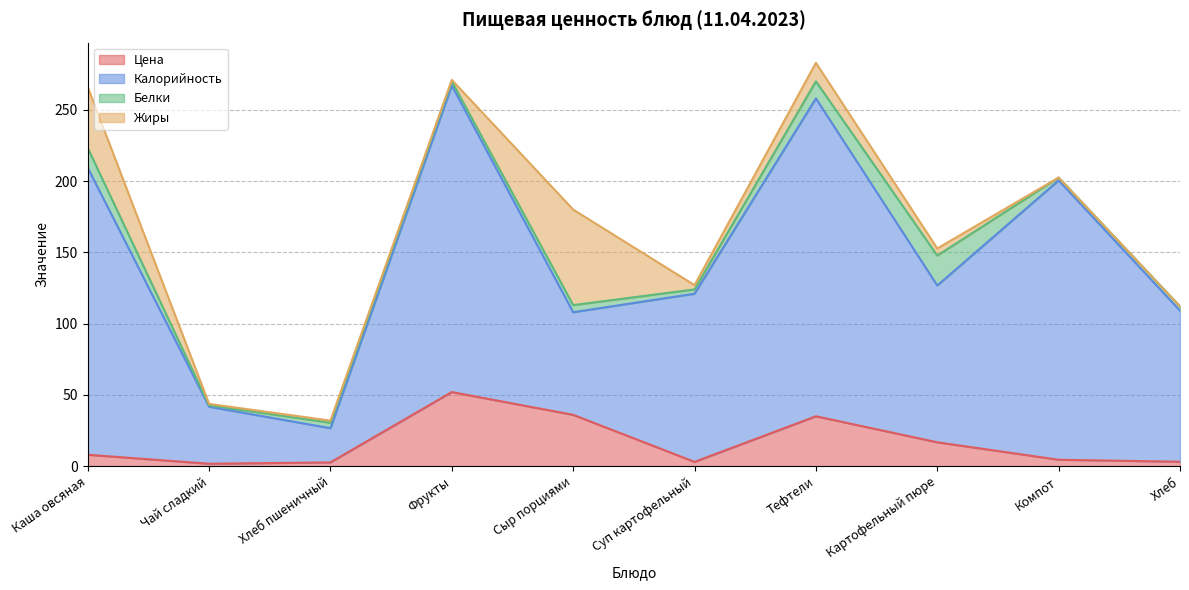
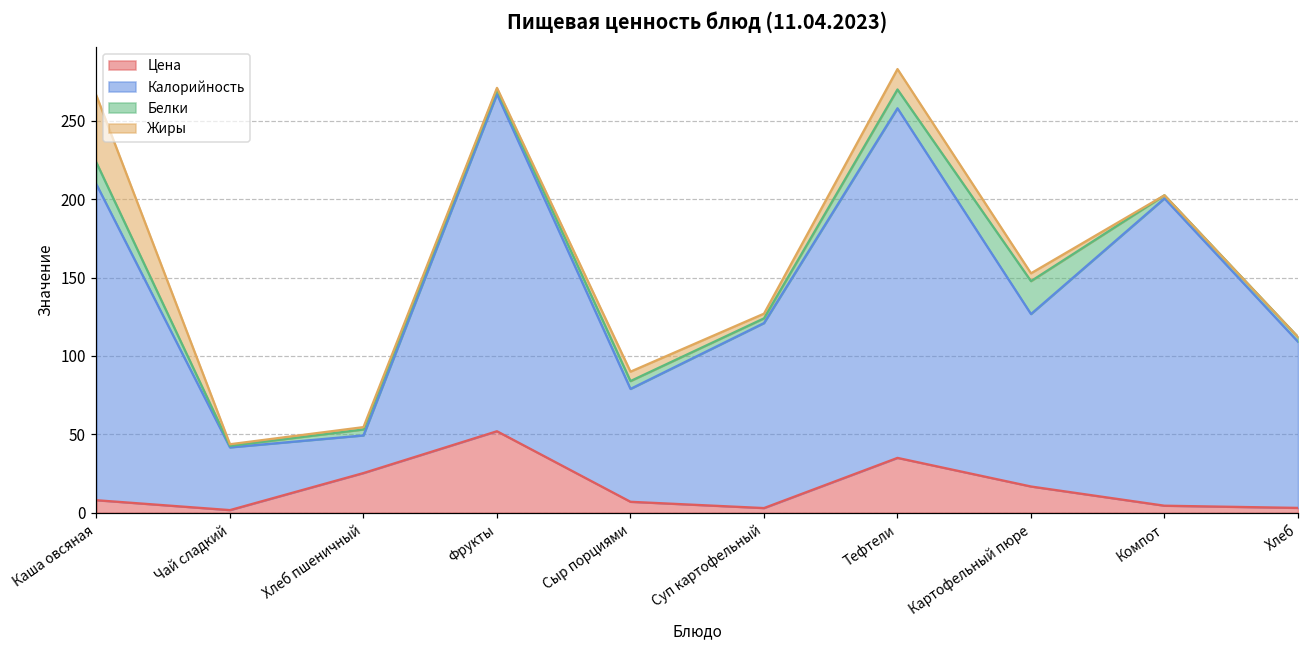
  {
    "Цена": {
      "Каша овсяная": 8,
      "Чай сладкий": 2,
-     "Хлеб пшеничный": 3,
+     "Хлеб пшеничный": 25,
      "Фрукты": 52,
-     "Сыр порциями": 36,
+     "Сыр порциями": 7,
      "Суп картофельный": 3,
      "Тефтели": 35,
      "Картофельный пюре": 17,
      "Компот": 5,
      "Хлеб": 3
    },
    "Калорийность": {
      "Каша овсяная": 201,
      "Хлеб пшеничный": 24,
      "Фрукты": 215,
      "Сыр порциями": 72,
      "Суп картофельный": 118,
      "Тефтели": 223,
      "Картофельный пюре": 110,
      "Компот": 196,
      "Хлеб": 106
    },
    "Белки": {
      "Каша овсяная": 14,
      "Сыр порциями": 5,
      "Суп картофельный": 3,
      "Тефтели": 12,
      "Картофельный пюре": 21
    },
    "Жиры": {
      "Каша овсяная": 43,
-     "Сыр порциями": 67,
+     "Сыр порциями": 6,
      "Суп картофельный": 3,
      "Тефтели": 13,
      "Картофельный пюре": 5
    }
  }
